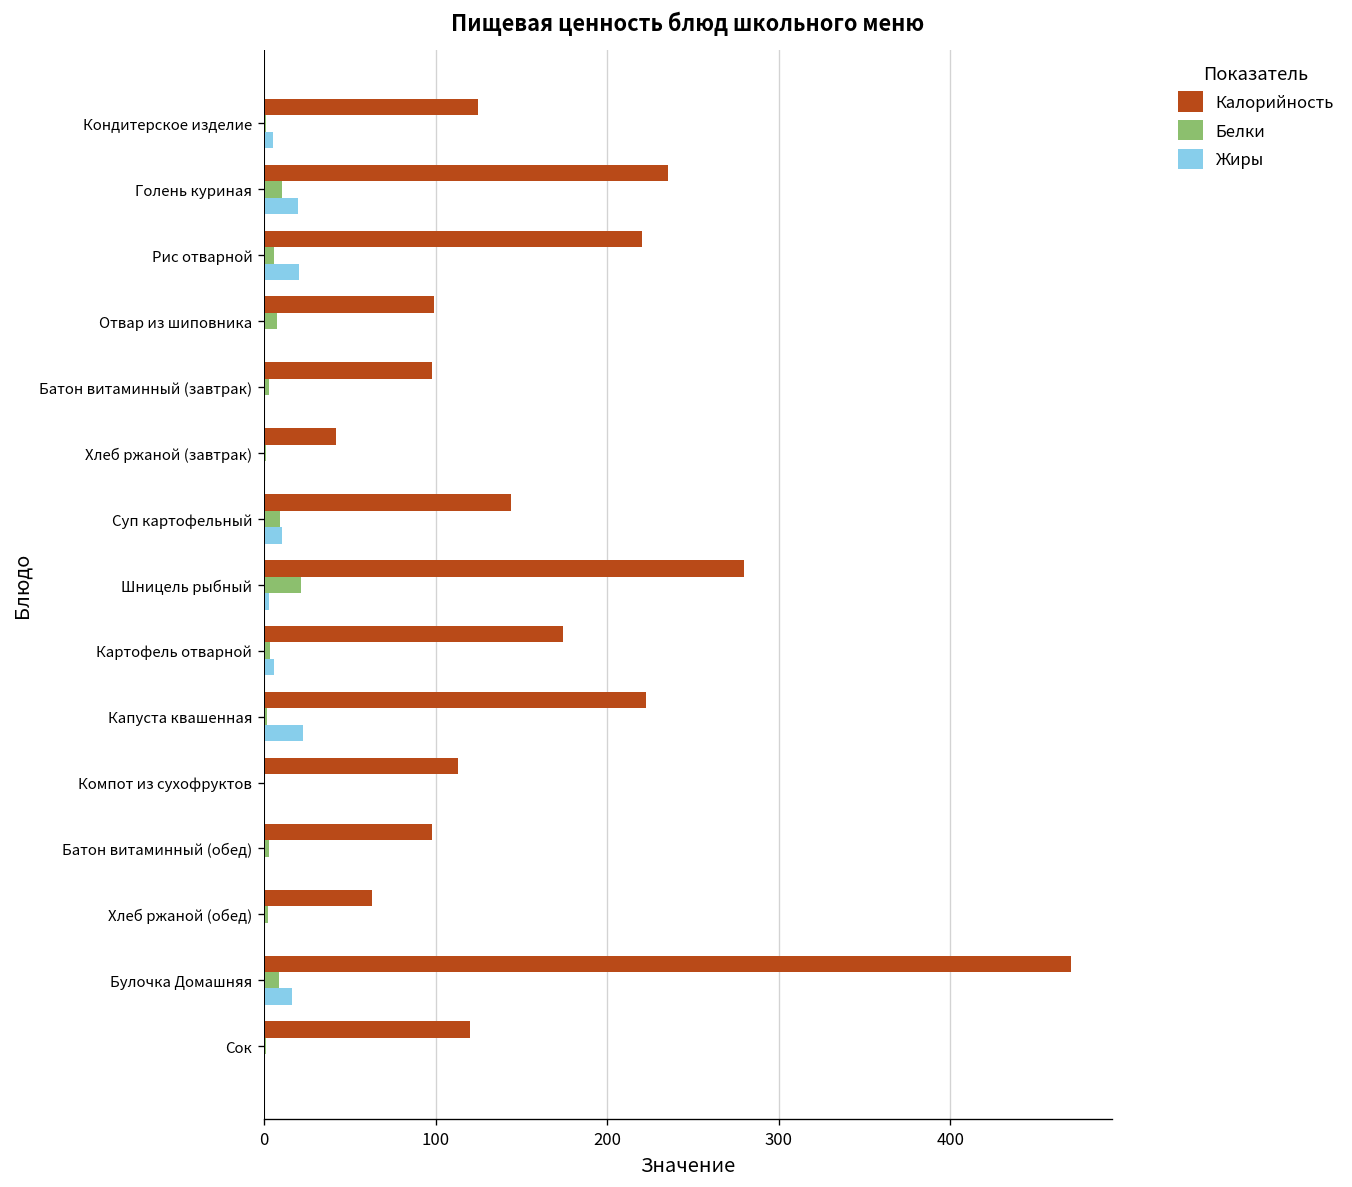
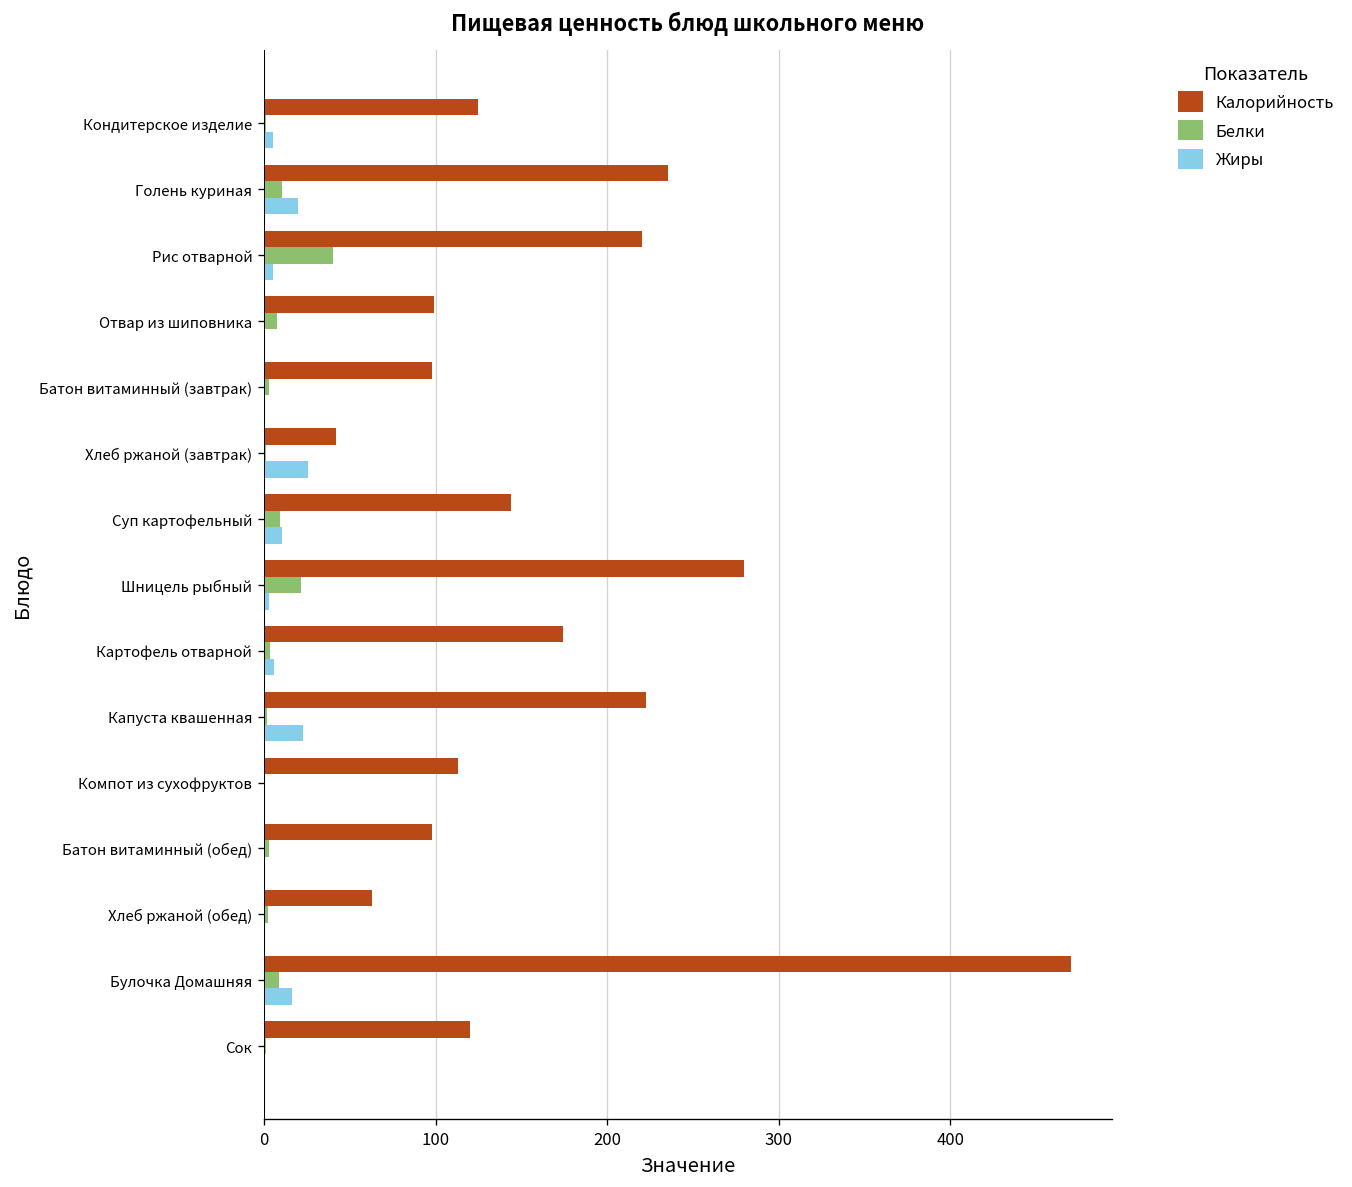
  {
    "Калорийность": {
      "Кондитерское изделие": 125,
      "Голень куриная": 235,
      "Рис отварной": 220,
      "Отвар из шиповника": 99,
      "Батон витаминный (завтрак)": 98,
      "Хлеб ржаной (завтрак)": 42,
      "Суп картофельный": 144,
      "Шницель рыбный": 280,
      "Картофель отварной": 174,
      "Капуста квашенная": 223,
      "Компот из сухофруктов": 113,
      "Батон витаминный (обед)": 98,
      "Хлеб ржаной (обед)": 63,
      "Булочка Домашняя": 471,
      "Сок": 120
    },
    "Белки": {
      "Голень куриная": 10,
-     "Рис отварной": 6,
+     "Рис отварной": 40,
      "Отвар из шиповника": 8,
      "Батон витаминный (завтрак)": 3,
      "Суп картофельный": 9,
      "Шницель рыбный": 21,
      "Картофель отварной": 4,
      "Капуста квашенная": 2,
      "Батон витаминный (обед)": 3,
      "Хлеб ржаной (обед)": 2,
      "Булочка Домашняя": 9
    },
    "Жиры": {
      "Кондитерское изделие": 5,
      "Голень куриная": 20,
-     "Рис отварной": 20,
+     "Рис отварной": 5,
      "Отвар из шиповника": 0,
-     "Хлеб ржаной (завтрак)": 0,
+     "Хлеб ржаной (завтрак)": 25,
      "Суп картофельный": 11,
      "Шницель рыбный": 3,
      "Картофель отварной": 6,
      "Капуста квашенная": 23,
      "Булочка Домашняя": 16
    }
  }
